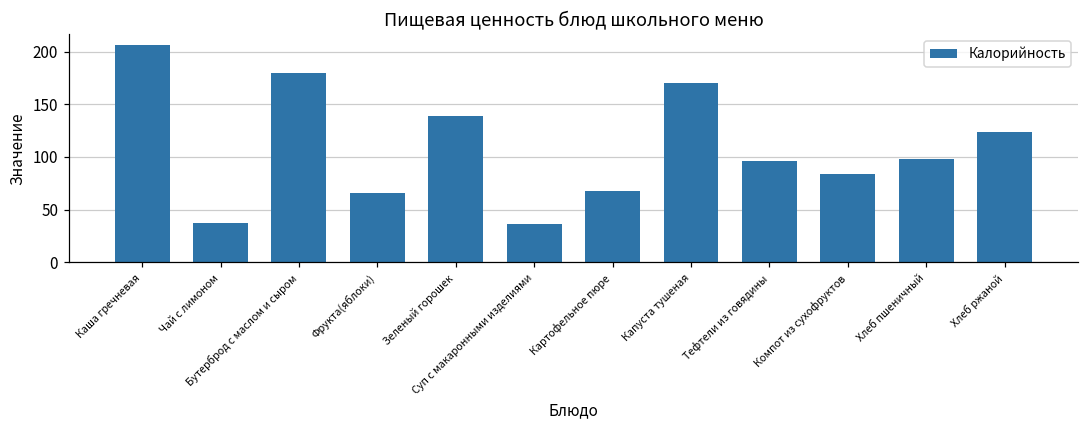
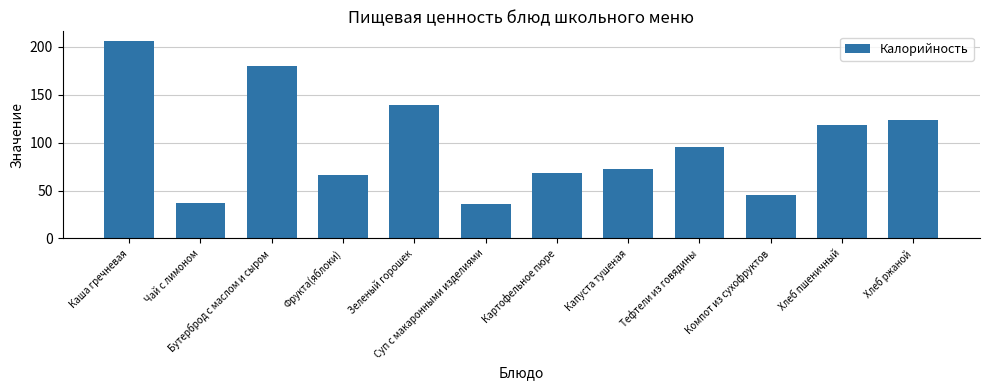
  {
    "Каша гречневая": 210,
    "Чай с лимоном": 40,
    "Бутерброд с маслом и сыром": 180,
    "Фрукта(яблоки)": 70,
    "Зеленый горошек": 140,
    "Суп с макаронными изделиями": 40,
    "Картофельное пюре": 70,
-   "Капуста тушеная": 170,
+   "Капуста тушеная": 70,
    "Тефтели из говядины": 100,
-   "Компот из сухофруктов": 80,
-   "Хлеб пшеничный": 100,
+   "Компот из сухофруктов": 50,
+   "Хлеб пшеничный": 120,
    "Хлеб ржаной": 120
  }
